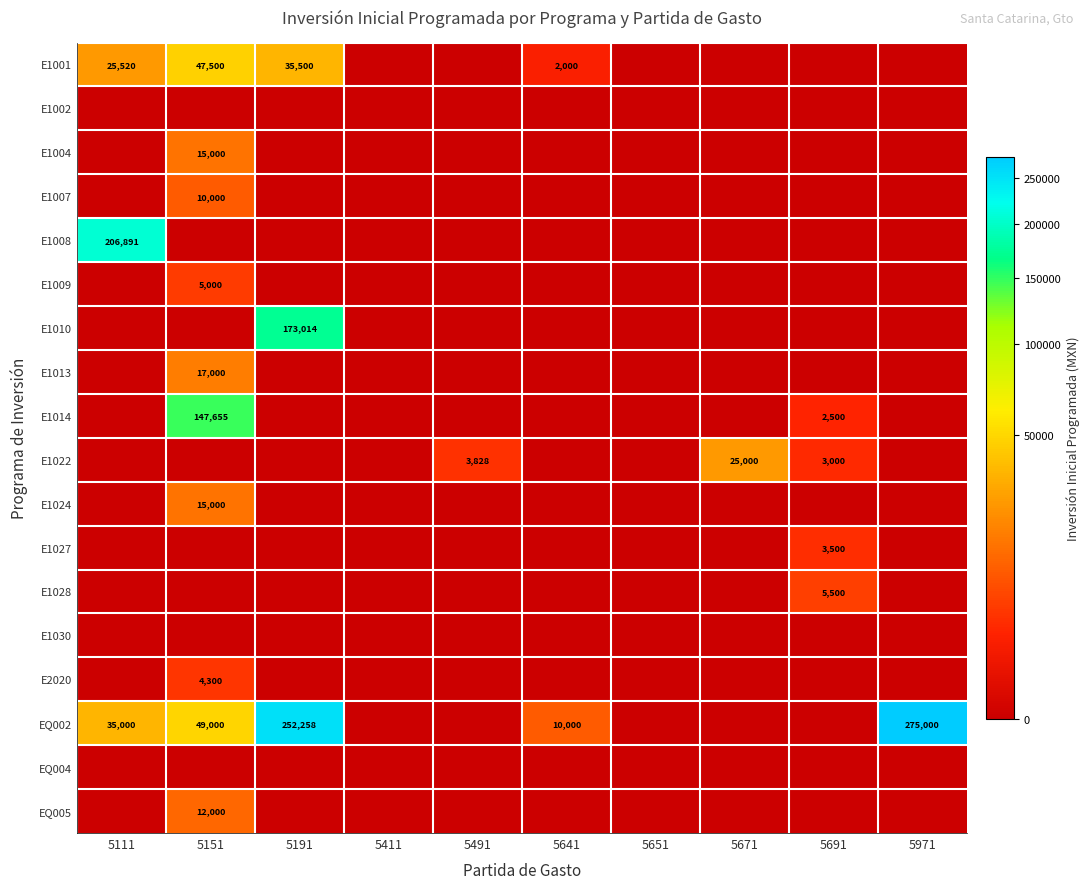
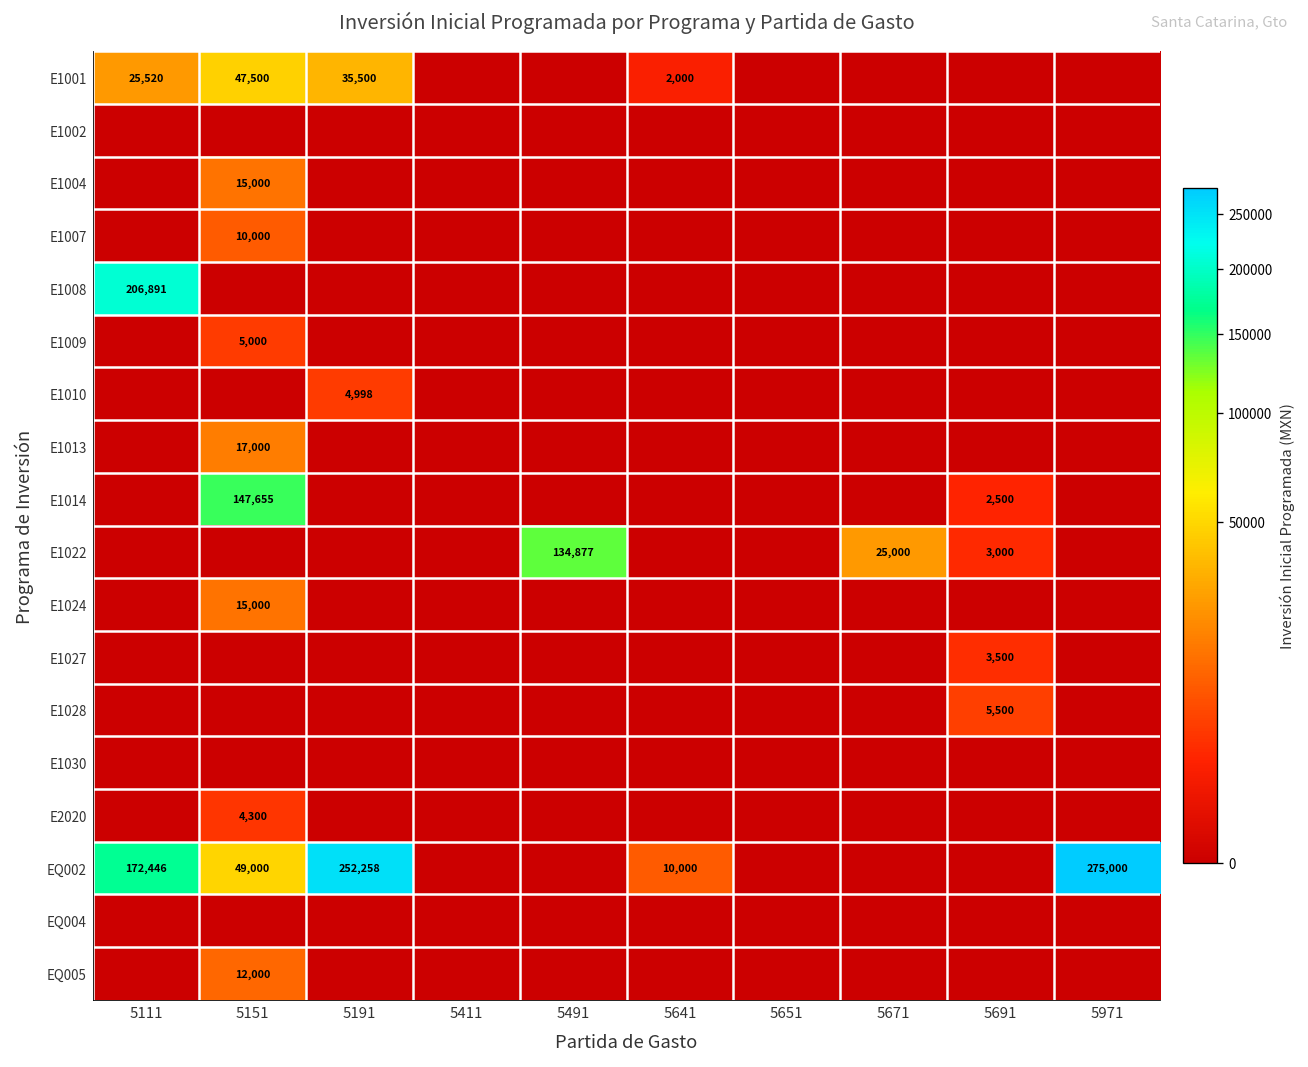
  {
    "E1001": {
      "5111": "25,520",
      "5151": "47,500",
      "5191": "35,500",
      "5641": "2,000"
    },
    "E1004": {
      "5151": "15,000"
    },
    "E1007": {
      "5151": "10,000"
    },
    "E1008": {
      "5111": "206,891"
    },
    "E1009": {
      "5151": "5,000"
    },
    "E1010": {
-     "5191": "173,014"
+     "5191": "4,998"
    },
    "E1013": {
      "5151": "17,000"
    },
    "E1014": {
      "5151": "147,655",
      "5691": "2,500"
    },
    "E1022": {
-     "5491": "3,828",
+     "5491": "134,877",
      "5671": "25,000",
      "5691": "3,000"
    },
    "E1024": {
      "5151": "15,000"
    },
    "E1027": {
      "5691": "3,500"
    },
    "E1028": {
      "5691": "5,500"
    },
    "E2020": {
      "5151": "4,300"
    },
    "EQ002": {
-     "5111": "35,000",
+     "5111": "172,446",
      "5151": "49,000",
      "5191": "252,258",
      "5641": "10,000",
      "5971": "275,000"
    },
    "EQ005": {
      "5151": "12,000"
    }
  }
